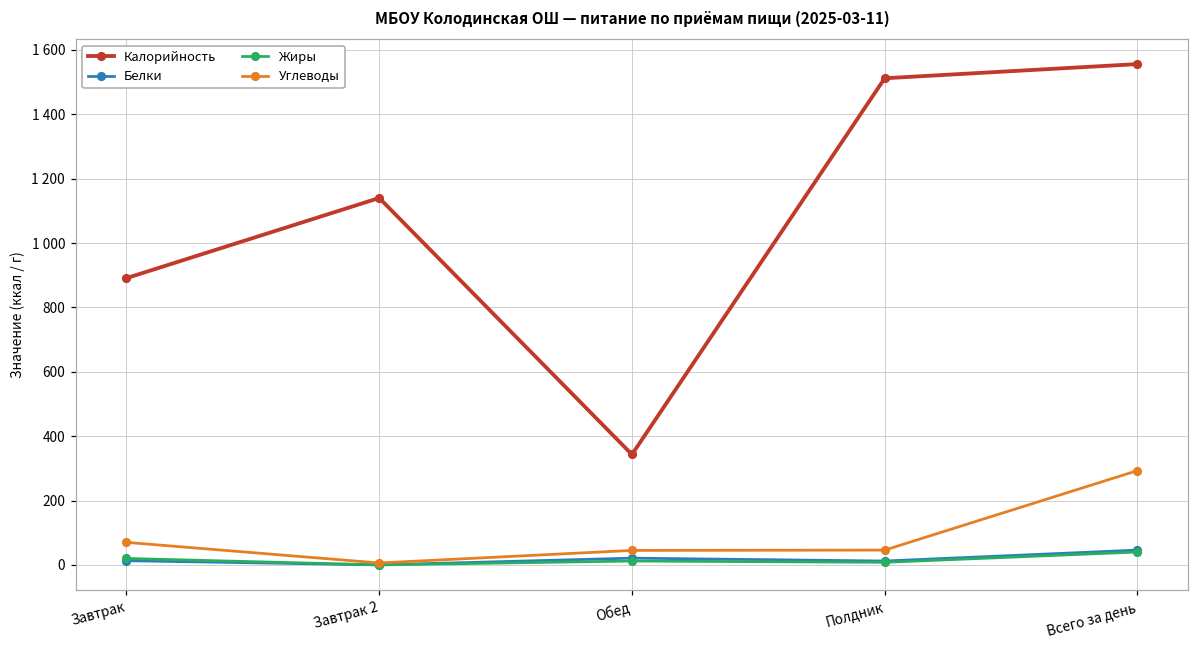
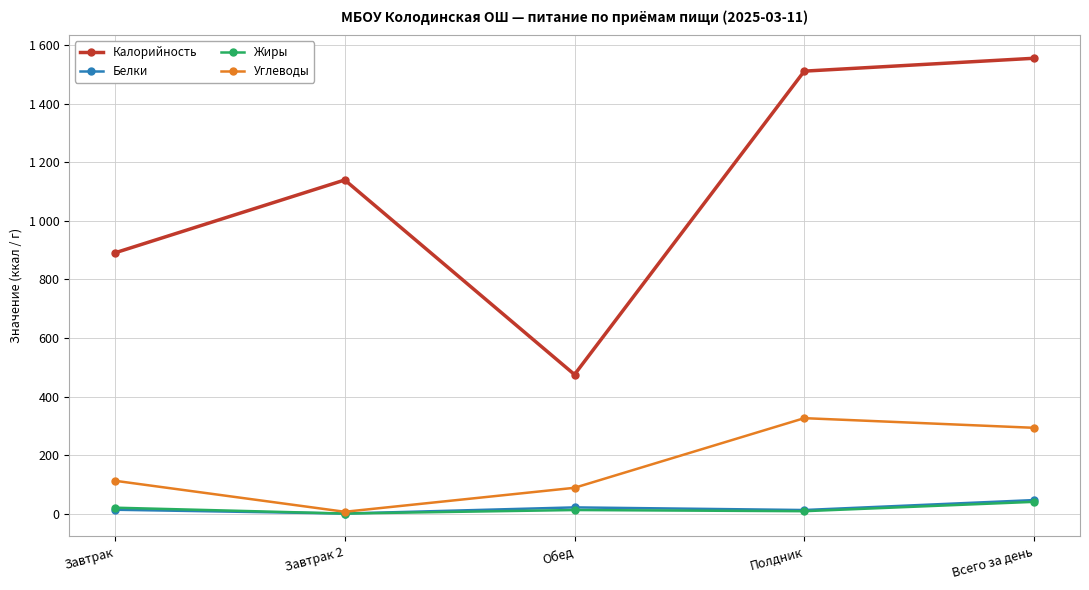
  {
    "Калорийность": {
      "Завтрак": 890,
      "Завтрак 2": 1140,
-     "Обед": 340,
+     "Обед": 480,
      "Полдник": 1510,
      "Всего за день": 1560
    },
    "Белки": {
      "Обед": 20
    },
    "Жиры": {
      "Обед": 10
    },
    "Углеводы": {
-     "Завтрак": 70,
-     "Обед": 50,
-     "Полдник": 50,
+     "Завтрак": 110,
+     "Обед": 90,
+     "Полдник": 330,
      "Всего за день": 290
    }
  }
